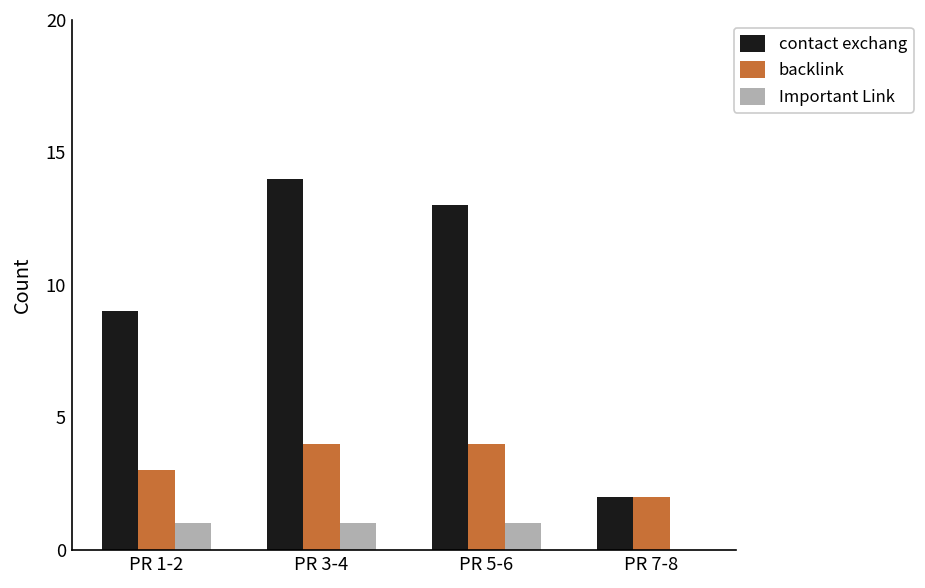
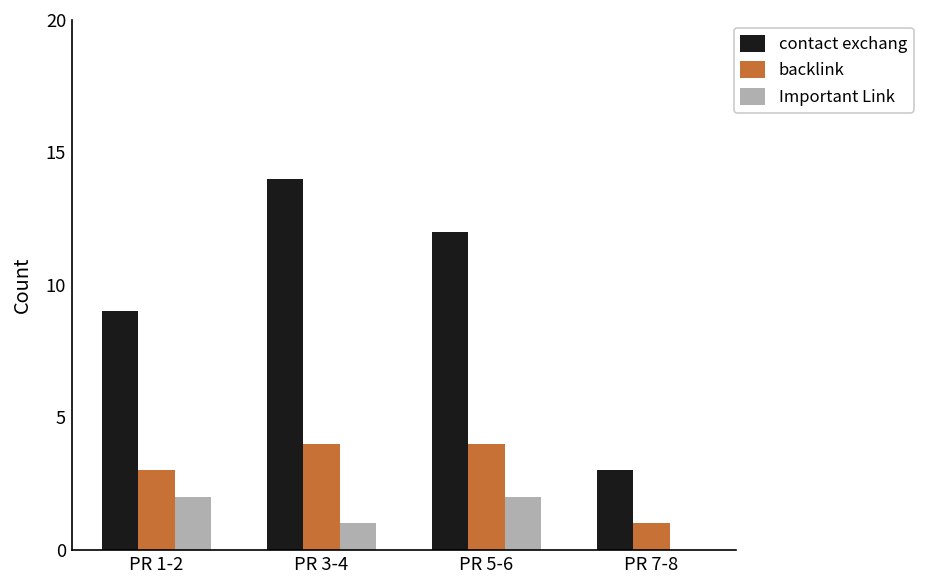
  {
    "contact exchang": {
      "PR 1-2": 9,
      "PR 3-4": 14,
-     "PR 5-6": 13,
-     "PR 7-8": 2
+     "PR 5-6": 12,
+     "PR 7-8": 3
    },
    "backlink": {
      "PR 1-2": 3,
      "PR 3-4": 4,
      "PR 5-6": 4,
-     "PR 7-8": 2
+     "PR 7-8": 1
    },
    "Important Link": {
-     "PR 1-2": 1,
+     "PR 1-2": 2,
      "PR 3-4": 1,
-     "PR 5-6": 1,
+     "PR 5-6": 2,
      "PR 7-8": 0
    }
  }
